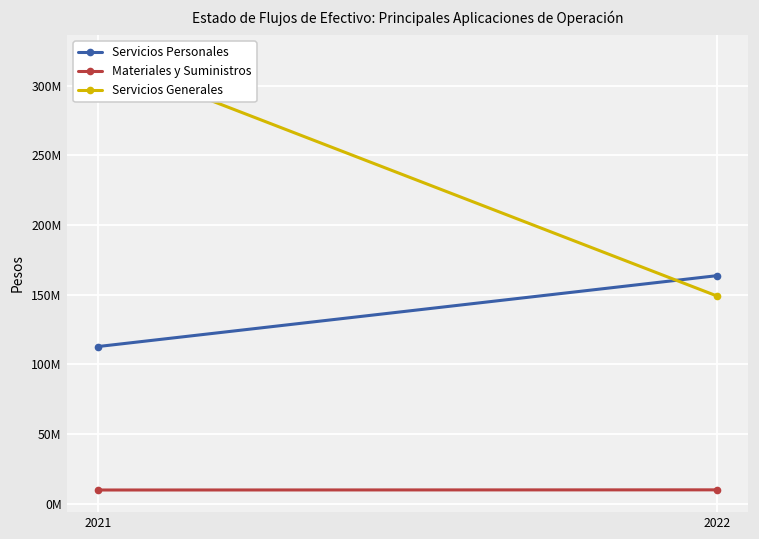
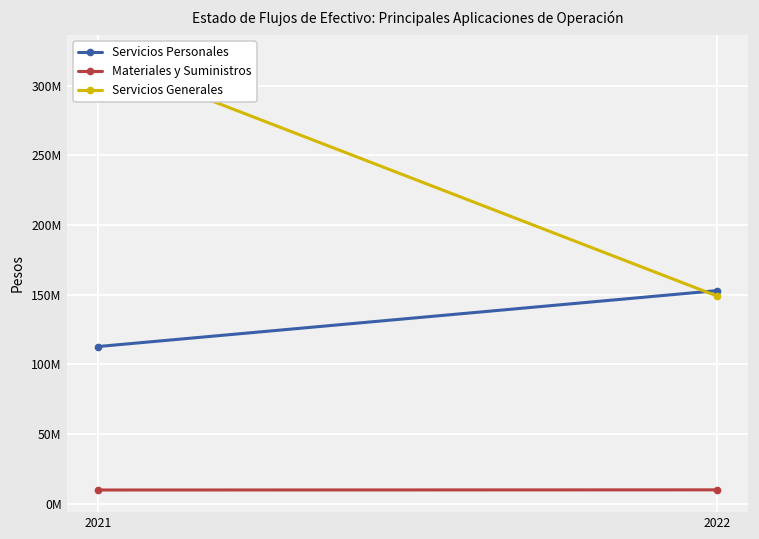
  {
    "Servicios Personales": {
      "2021": 113000000,
-     "2022": 164000000
+     "2022": 153000000
    },
    "Materiales y Suministros": {
      "2021": 10000000,
      "2022": 10000000
    },
    "Servicios Generales": {
      "2022": 149000000
    }
  }
